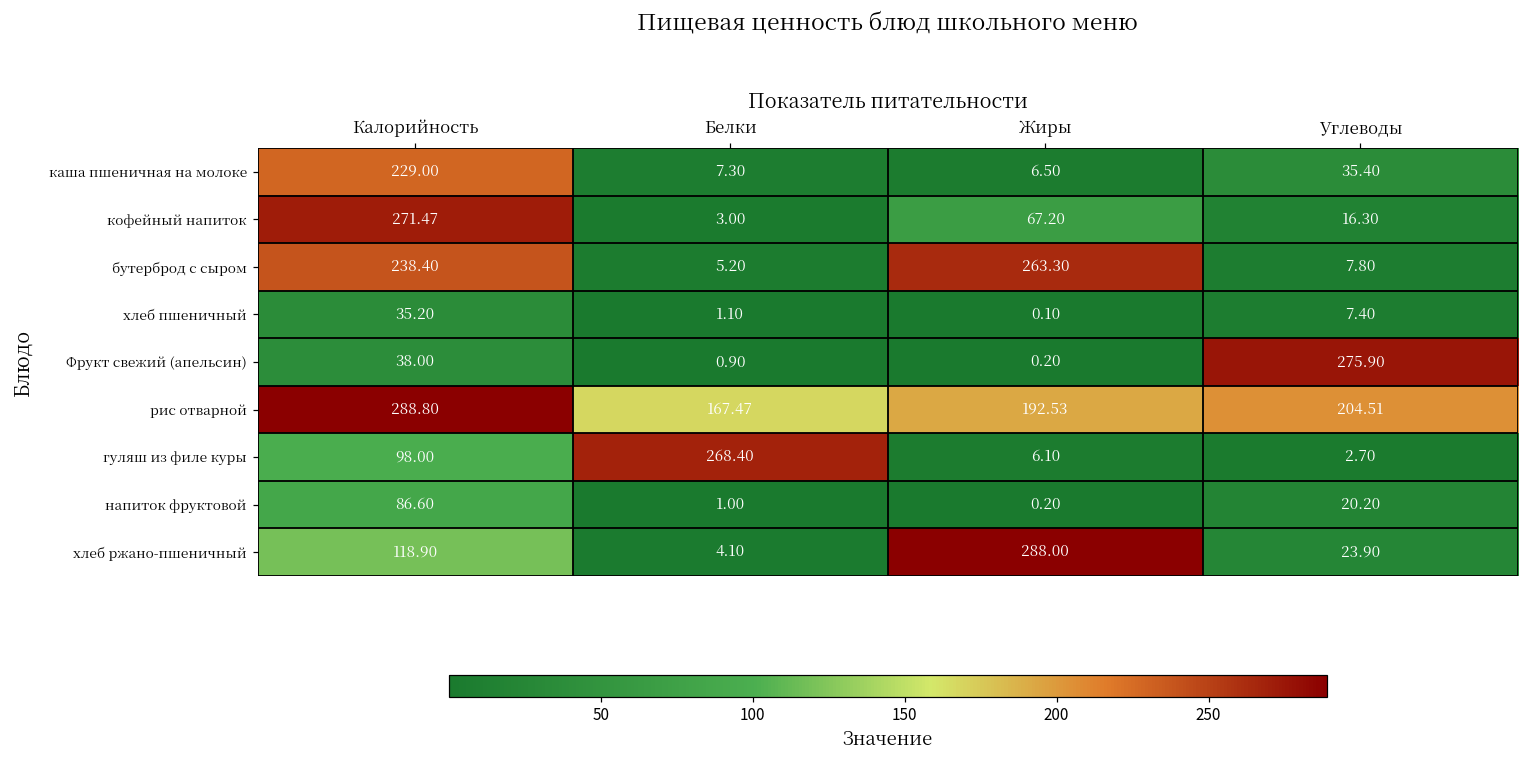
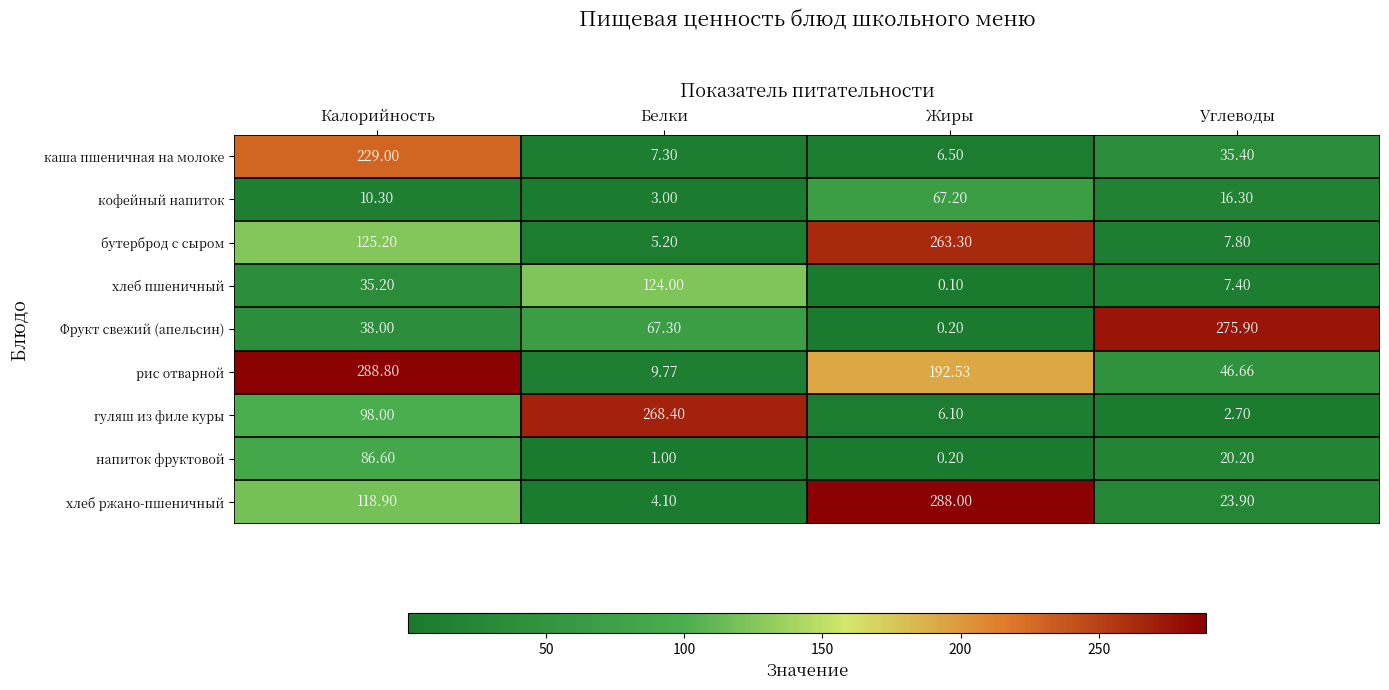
  {
    "каша пшеничная на молоке": {
      "Калорийность": 229.00,
      "Белки": 7.30,
      "Жиры": 6.50,
      "Углеводы": 35.40
    },
    "кофейный напиток": {
-     "Калорийность": 271.47,
+     "Калорийность": 10.30,
      "Белки": 3.00,
      "Жиры": 67.20,
      "Углеводы": 16.30
    },
    "бутерброд с сыром": {
-     "Калорийность": 238.40,
+     "Калорийность": 125.20,
      "Белки": 5.20,
      "Жиры": 263.30,
      "Углеводы": 7.80
    },
    "хлеб пшеничный": {
      "Калорийность": 35.20,
-     "Белки": 1.10,
+     "Белки": 124.00,
      "Жиры": 0.10,
      "Углеводы": 7.40
    },
    "Фрукт свежий (апельсин)": {
      "Калорийность": 38.00,
-     "Белки": 0.90,
+     "Белки": 67.30,
      "Жиры": 0.20,
      "Углеводы": 275.90
    },
    "рис отварной": {
      "Калорийность": 288.80,
-     "Белки": 167.47,
+     "Белки": 9.77,
      "Жиры": 192.53,
-     "Углеводы": 204.51
+     "Углеводы": 46.66
    },
    "гуляш из филе куры": {
      "Калорийность": 98.00,
      "Белки": 268.40,
      "Жиры": 6.10,
      "Углеводы": 2.70
    },
    "напиток фруктовой": {
      "Калорийность": 86.60,
      "Белки": 1.00,
      "Жиры": 0.20,
      "Углеводы": 20.20
    },
    "хлеб ржано-пшеничный": {
      "Калорийность": 118.90,
      "Белки": 4.10,
      "Жиры": 288.00,
      "Углеводы": 23.90
    }
  }
